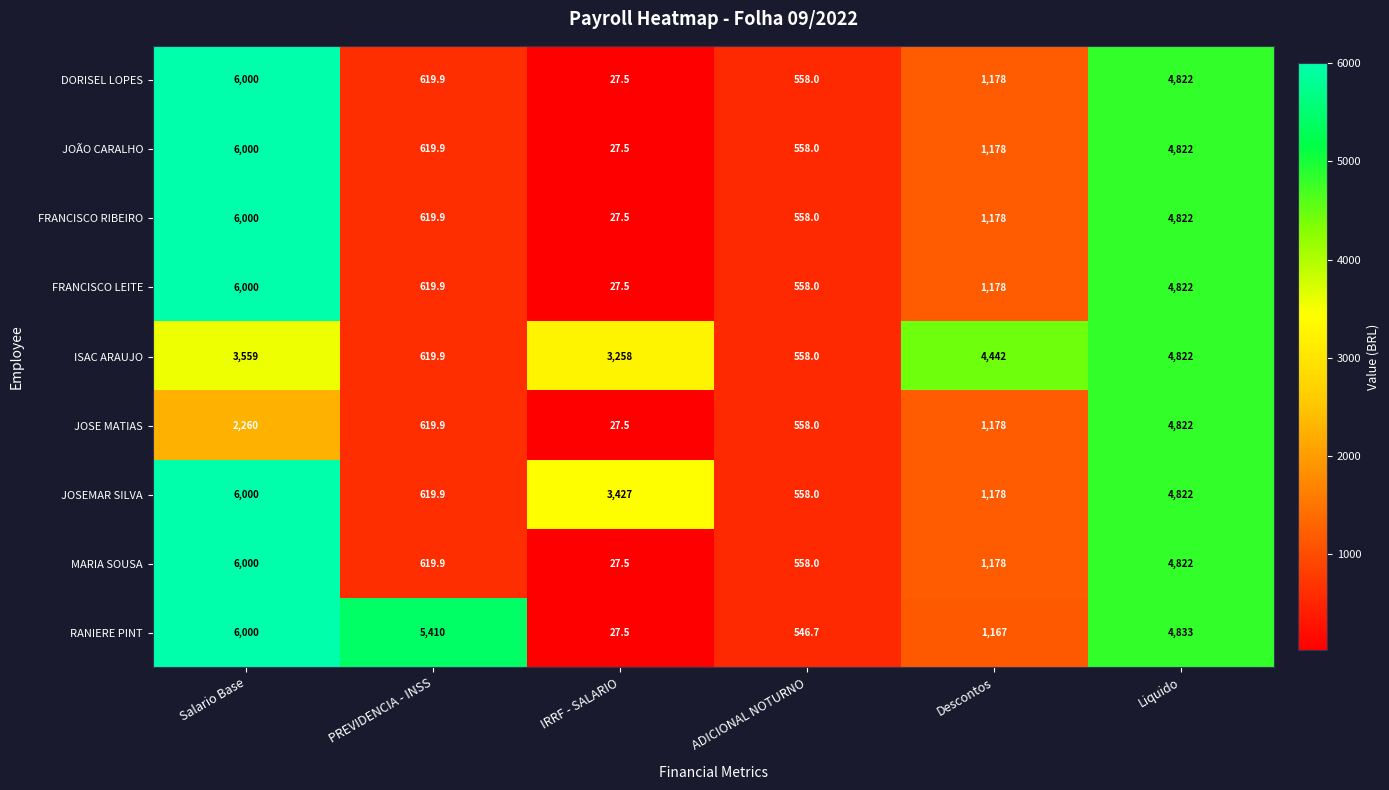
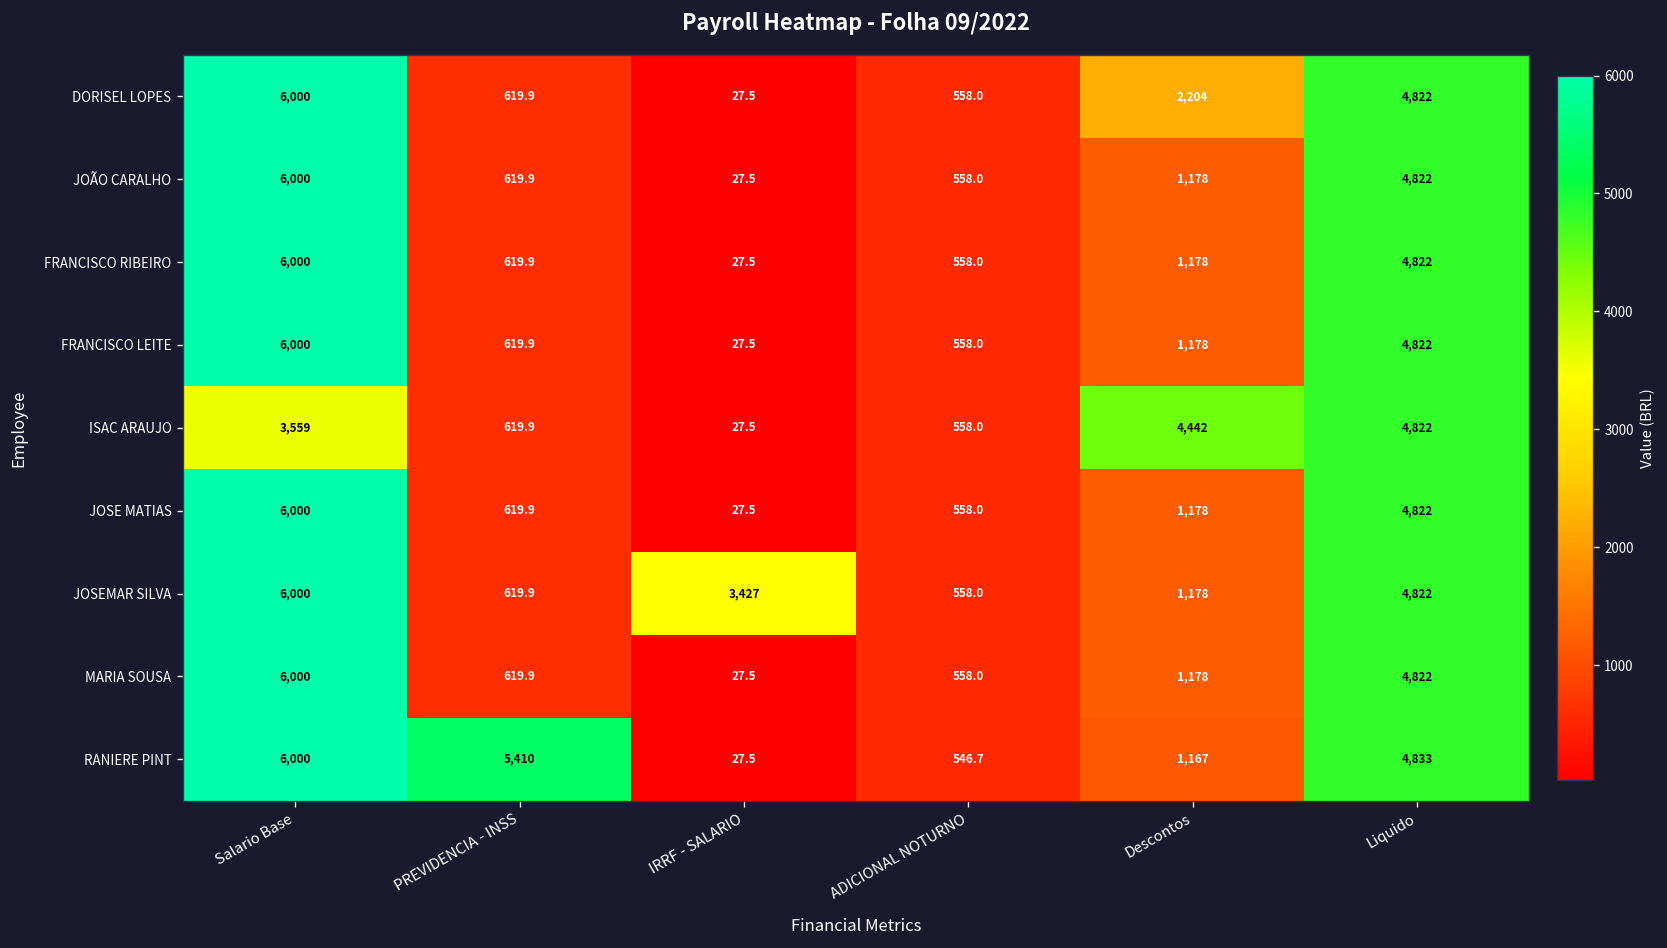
  {
    "DORISEL LOPES": {
      "Salario Base": "6,000",
      "PREVIDENCIA - INSS": "619.9",
      "IRRF - SALARIO": "27.5",
      "ADICIONAL NOTURNO": "558.0",
-     "Descontos": "1,178",
+     "Descontos": "2,204",
      "Liquido": "4,822"
    },
    "JOÃO CARALHO": {
      "Salario Base": "6,000",
      "PREVIDENCIA - INSS": "619.9",
      "IRRF - SALARIO": "27.5",
      "ADICIONAL NOTURNO": "558.0",
      "Descontos": "1,178",
      "Liquido": "4,822"
    },
    "FRANCISCO RIBEIRO": {
      "Salario Base": "6,000",
      "PREVIDENCIA - INSS": "619.9",
      "IRRF - SALARIO": "27.5",
      "ADICIONAL NOTURNO": "558.0",
      "Descontos": "1,178",
      "Liquido": "4,822"
    },
    "FRANCISCO LEITE": {
      "Salario Base": "6,000",
      "PREVIDENCIA - INSS": "619.9",
      "IRRF - SALARIO": "27.5",
      "ADICIONAL NOTURNO": "558.0",
      "Descontos": "1,178",
      "Liquido": "4,822"
    },
    "ISAC ARAUJO": {
      "Salario Base": "3,559",
      "PREVIDENCIA - INSS": "619.9",
-     "IRRF - SALARIO": "3,258",
+     "IRRF - SALARIO": "27.5",
      "ADICIONAL NOTURNO": "558.0",
      "Descontos": "4,442",
      "Liquido": "4,822"
    },
    "JOSE MATIAS": {
-     "Salario Base": "2,260",
+     "Salario Base": "6,000",
      "PREVIDENCIA - INSS": "619.9",
      "IRRF - SALARIO": "27.5",
      "ADICIONAL NOTURNO": "558.0",
      "Descontos": "1,178",
      "Liquido": "4,822"
    },
    "JOSEMAR SILVA": {
      "Salario Base": "6,000",
      "PREVIDENCIA - INSS": "619.9",
      "IRRF - SALARIO": "3,427",
      "ADICIONAL NOTURNO": "558.0",
      "Descontos": "1,178",
      "Liquido": "4,822"
    },
    "MARIA SOUSA": {
      "Salario Base": "6,000",
      "PREVIDENCIA - INSS": "619.9",
      "IRRF - SALARIO": "27.5",
      "ADICIONAL NOTURNO": "558.0",
      "Descontos": "1,178",
      "Liquido": "4,822"
    },
    "RANIERE PINT": {
      "Salario Base": "6,000",
      "PREVIDENCIA - INSS": "5,410",
      "IRRF - SALARIO": "27.5",
      "ADICIONAL NOTURNO": "546.7",
      "Descontos": "1,167",
      "Liquido": "4,833"
    }
  }
